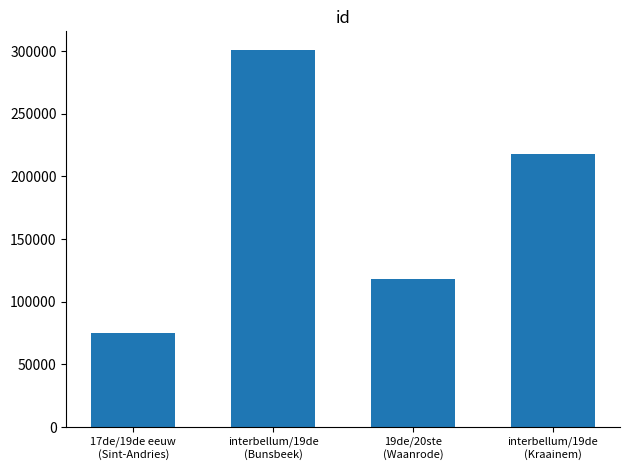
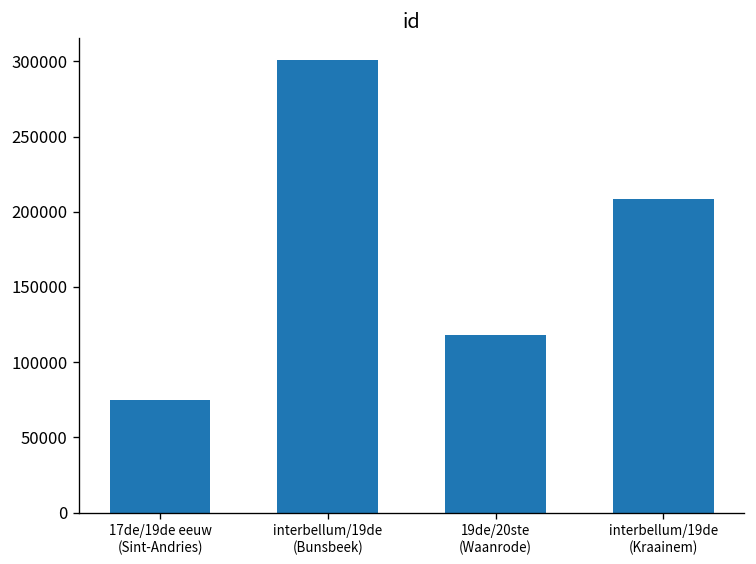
  {
    "17de/19de eeuw (Sint-Andries)": 75000,
    "interbellum/19de (Bunsbeek)": 301000,
    "19de/20ste (Waanrode)": 118000,
-   "interbellum/19de (Kraainem)": 218000
+   "interbellum/19de (Kraainem)": 209000
  }
